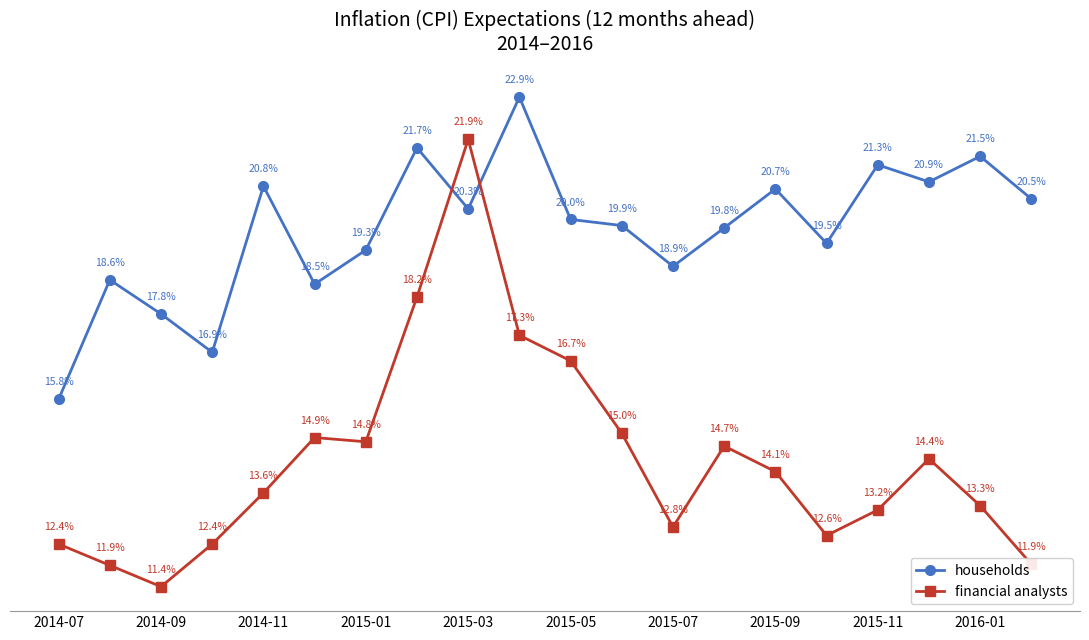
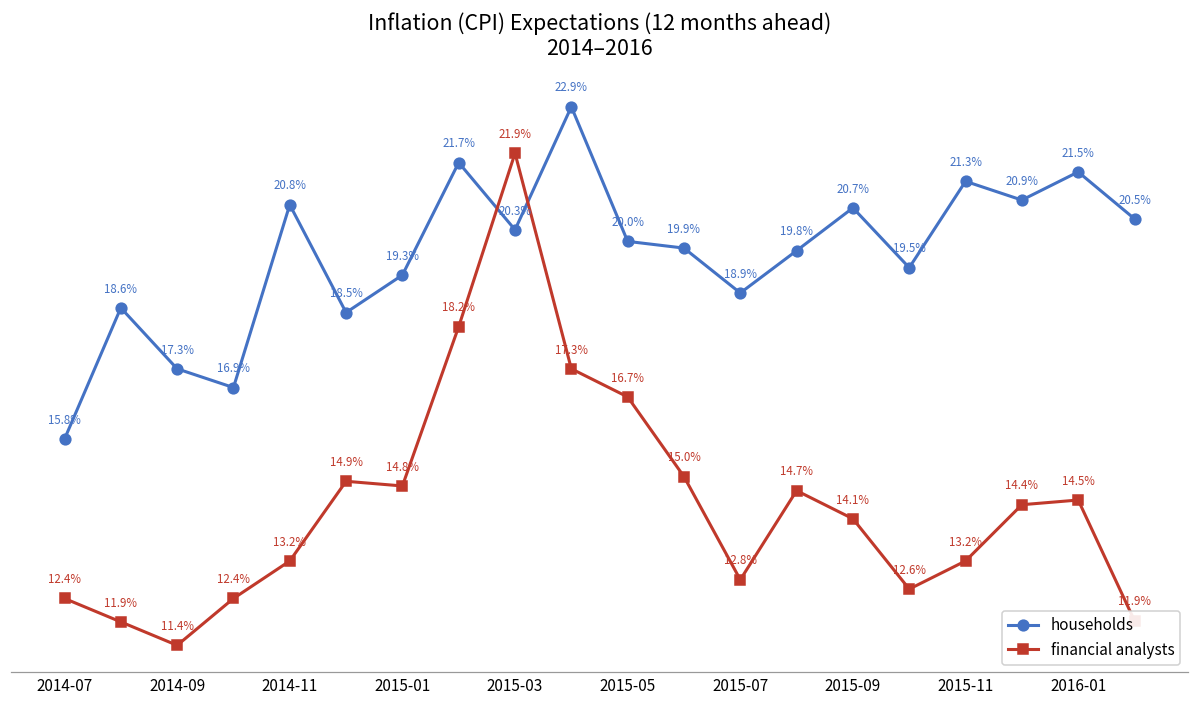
  {
    "households": {
      "2014-07": "15.8%",
-     "2014-09": "17.8%",
+     "2014-09": "17.3%",
      "2014-11": "20.8%",
      "2015-01": "19.3%",
      "2015-03": "20.3%",
      "2015-05": "20.0%",
      "2015-07": "18.9%",
      "2015-09": "20.7%",
      "2015-11": "21.3%",
      "2016-01": "21.5%"
    },
    "financial analysts": {
      "2014-07": "12.4%",
      "2014-09": "11.4%",
-     "2014-11": "13.6%",
+     "2014-11": "13.2%",
      "2015-01": "14.8%",
      "2015-03": "21.9%",
      "2015-05": "16.7%",
      "2015-07": "12.8%",
      "2015-09": "14.1%",
      "2015-11": "13.2%",
-     "2016-01": "13.3%"
+     "2016-01": "14.5%"
    }
  }
